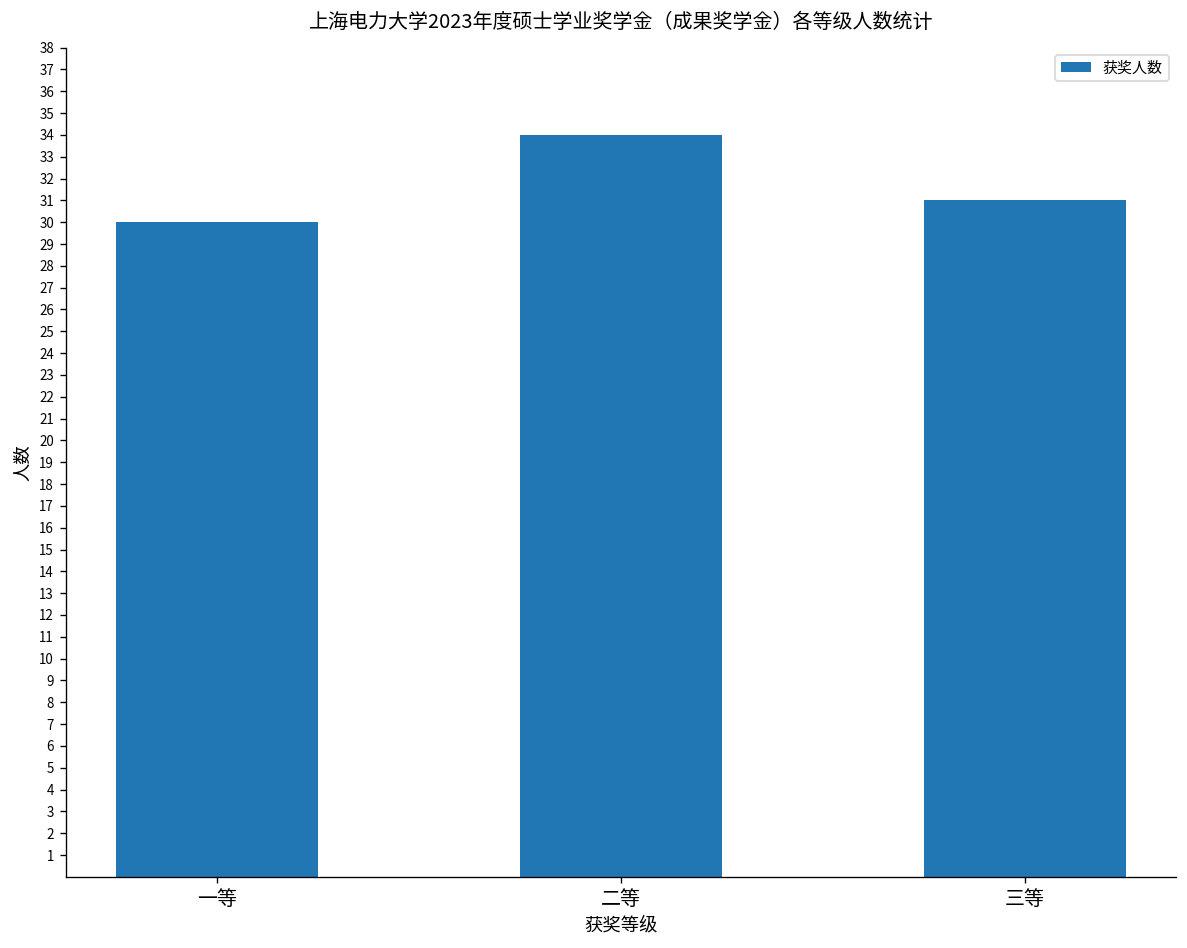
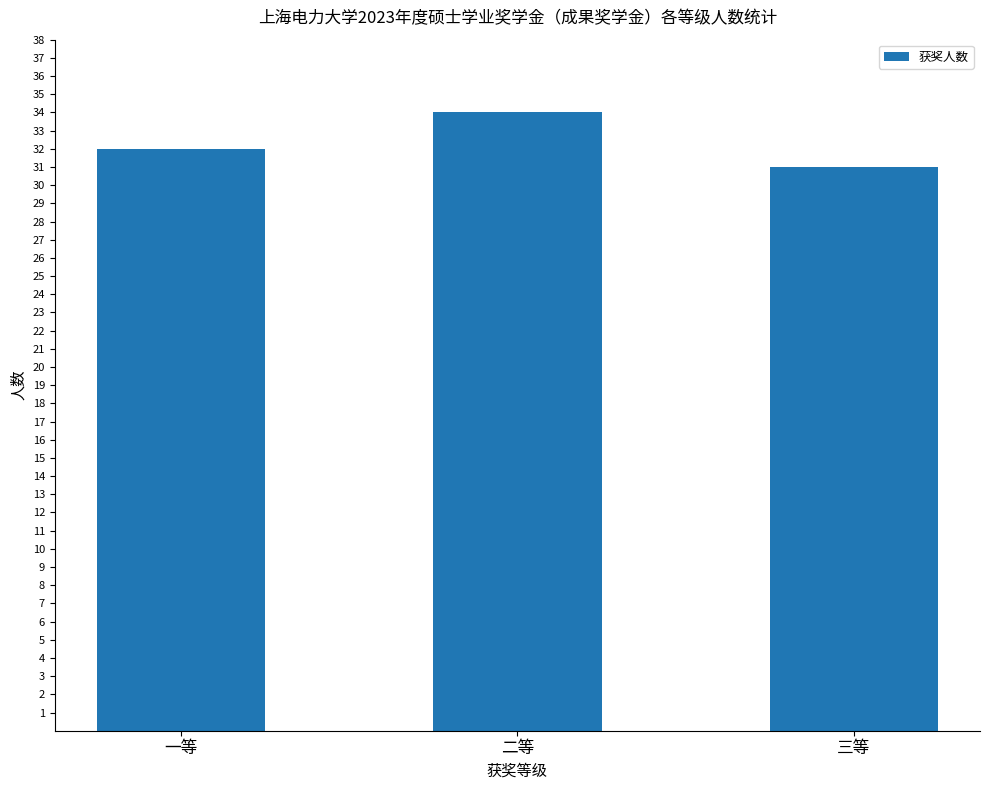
  {
-   "一等": 30,
+   "一等": 32,
    "二等": 34,
    "三等": 31
  }
